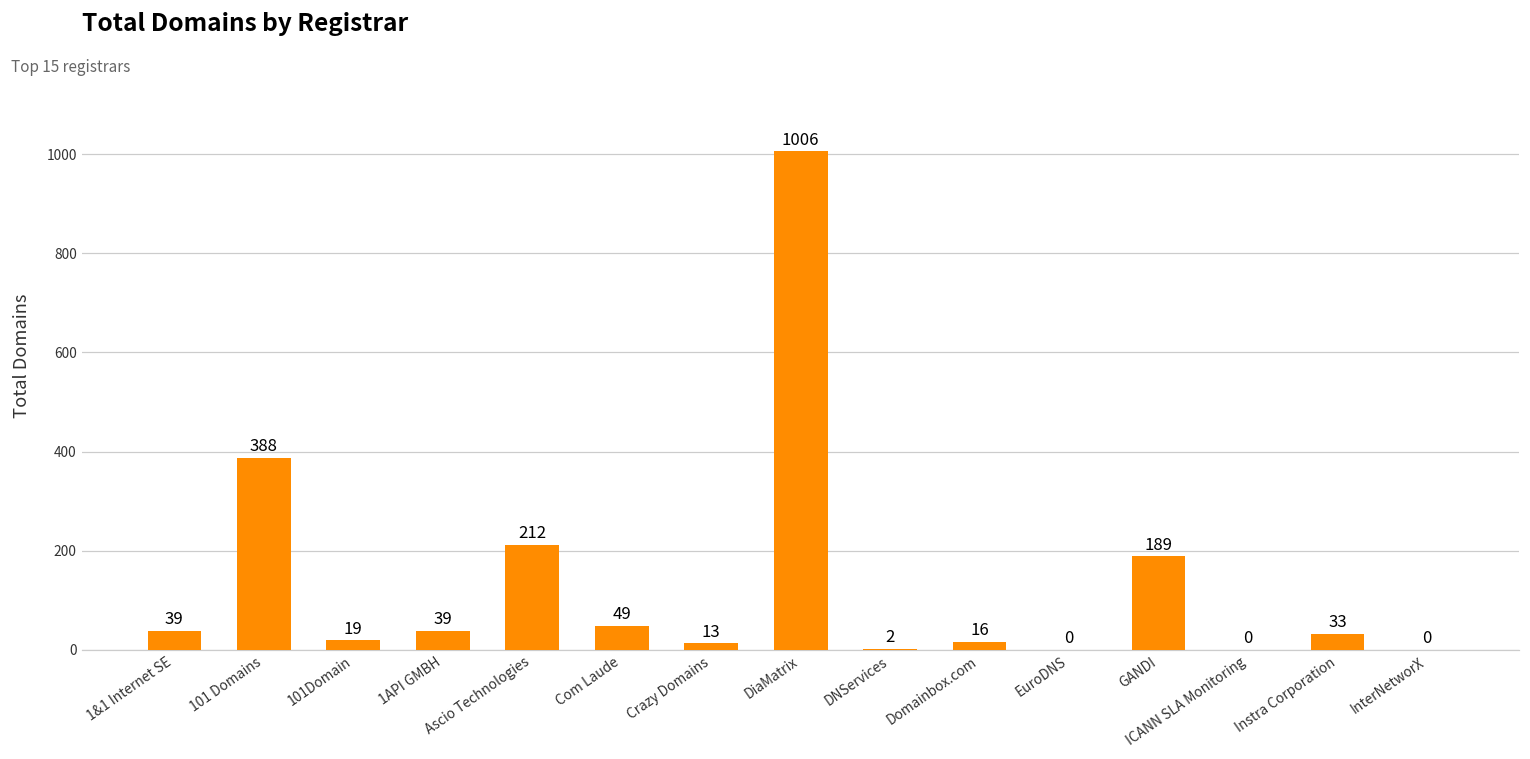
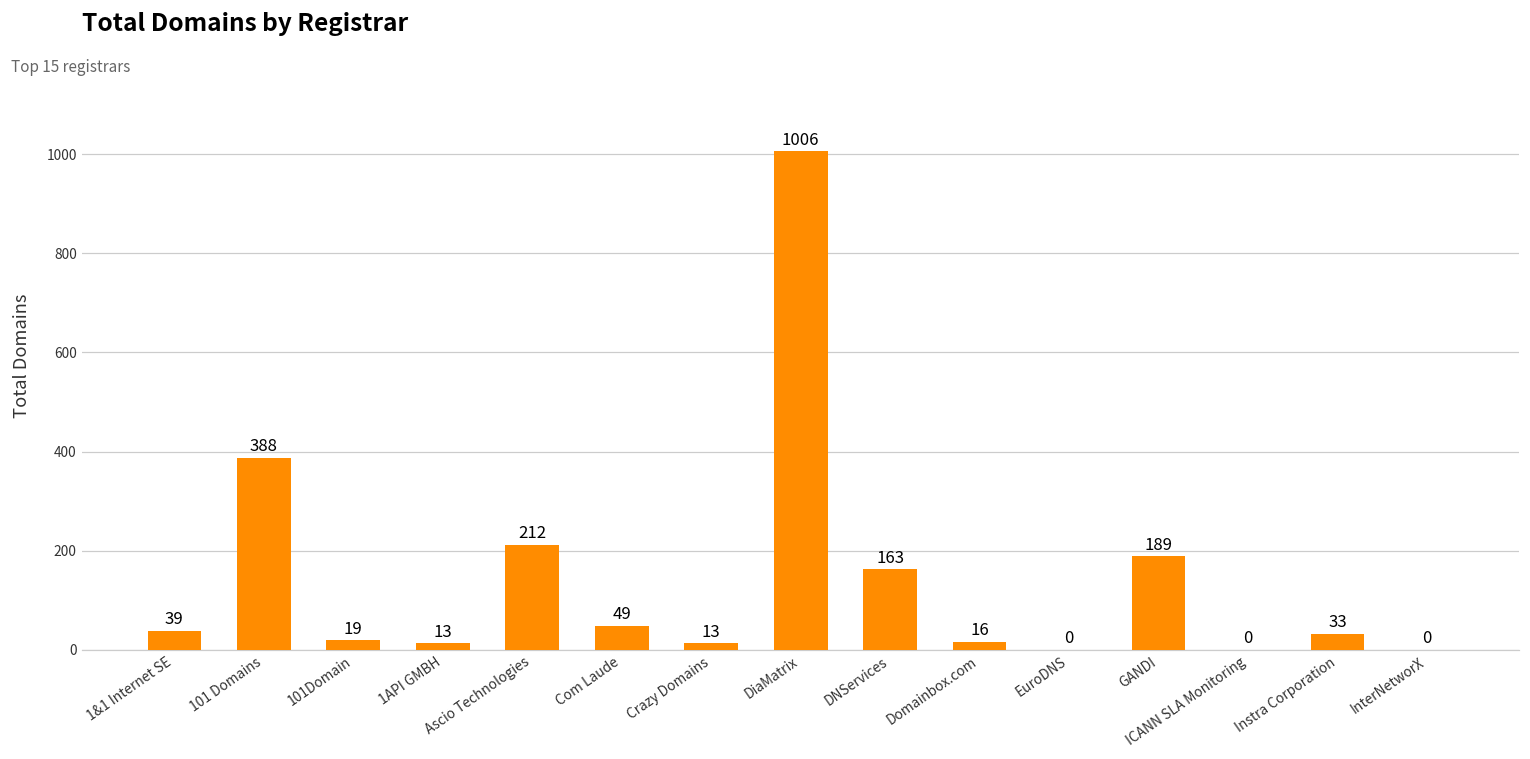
  {
    "1&1 Internet SE": 39,
    "101 Domains": 388,
    "101Domain": 19,
-   "1API GMBH": 39,
+   "1API GMBH": 13,
    "Ascio Technologies": 212,
    "Com Laude": 49,
    "Crazy Domains": 13,
    "DiaMatrix": 1006,
-   "DNServices": 2,
+   "DNServices": 163,
    "Domainbox.com": 16,
    "EuroDNS": 0,
    "GANDI": 189,
    "ICANN SLA Monitoring": 0,
    "Instra Corporation": 33,
    "InterNetworX": 0
  }
